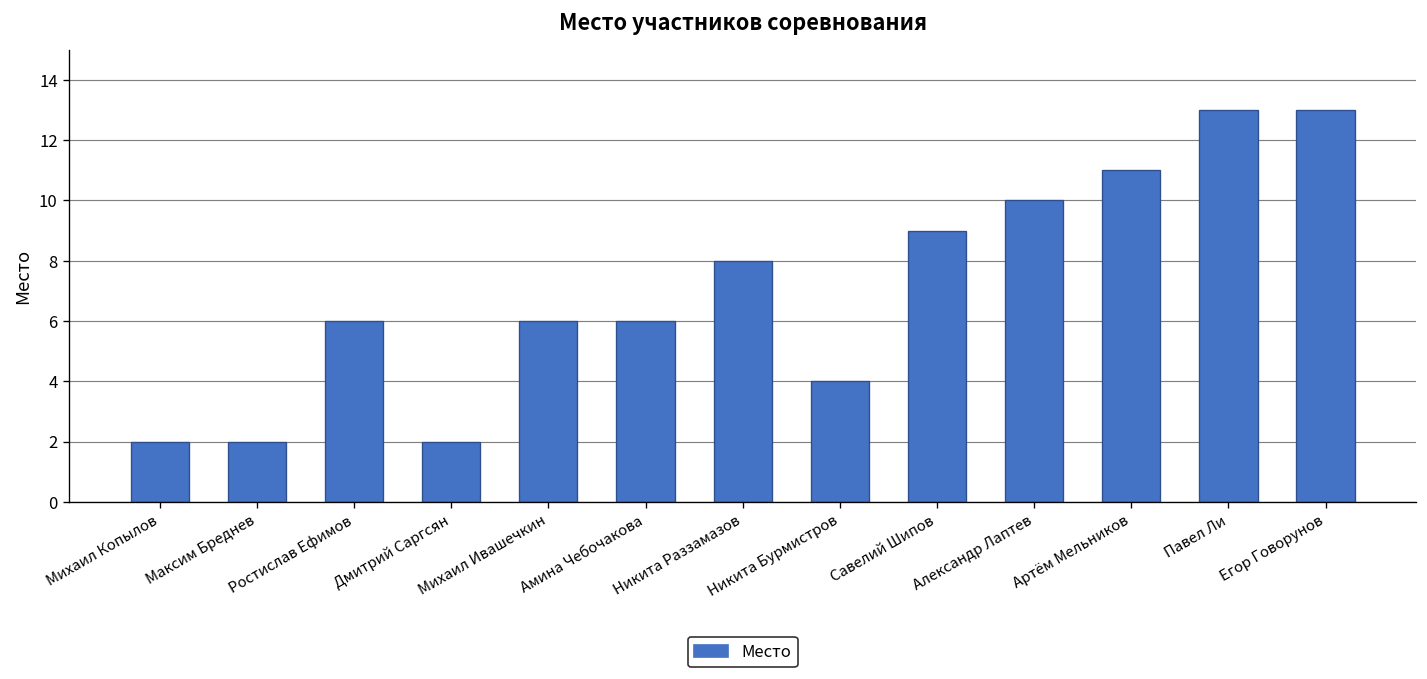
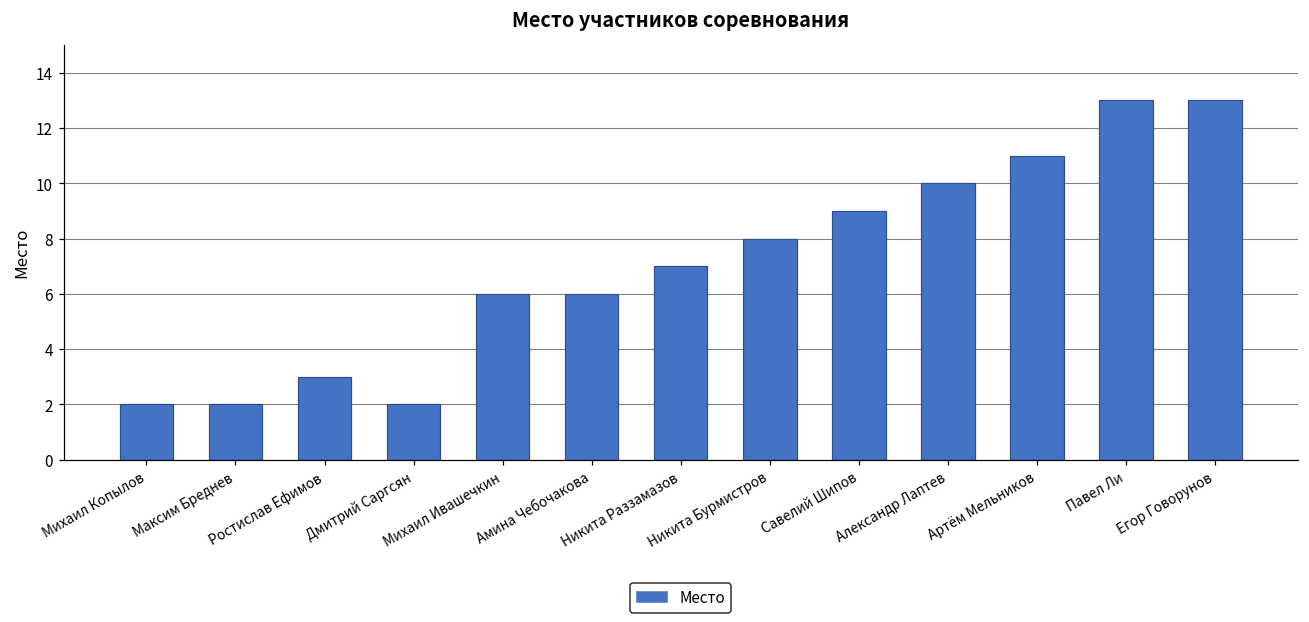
  {
    "Михаил Копылов": 2,
    "Максим Бреднев": 2,
-   "Ростислав Ефимов": 6,
+   "Ростислав Ефимов": 3,
    "Дмитрий Саргсян": 2,
    "Михаил Ивашечкин": 6,
    "Амина Чебочакова": 6,
-   "Никита Раззамазов": 8,
-   "Никита Бурмистров": 4,
+   "Никита Раззамазов": 7,
+   "Никита Бурмистров": 8,
    "Савелий Шипов": 9,
    "Александр Лаптев": 10,
    "Артём Мельников": 11,
    "Павел Ли": 13,
    "Егор Говорунов": 13
  }
